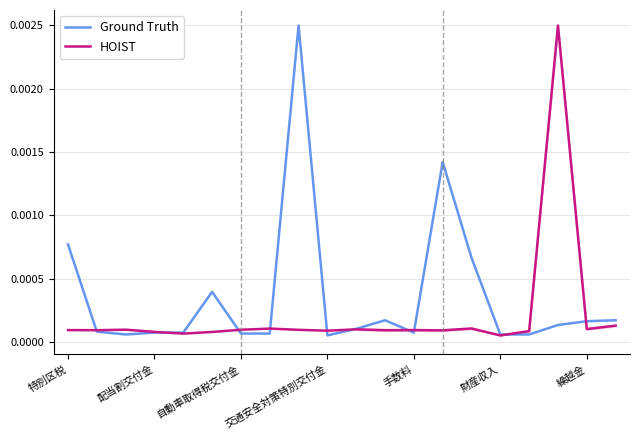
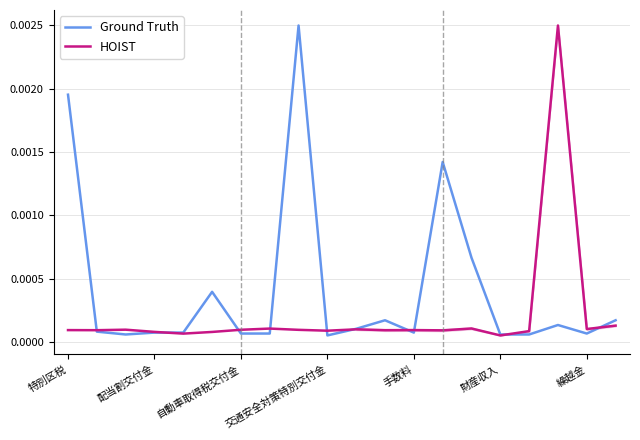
  {
    "Ground Truth": {
-     "特別区税": 0.00077,
+     "特別区税": 0.00195,
      "自動車取得税交付金": 0.00006,
      "交通安全対策特別交付金": 0.00005,
-     "繰越金": 0.00016
+     "繰越金": 0.00006
    }
  }
